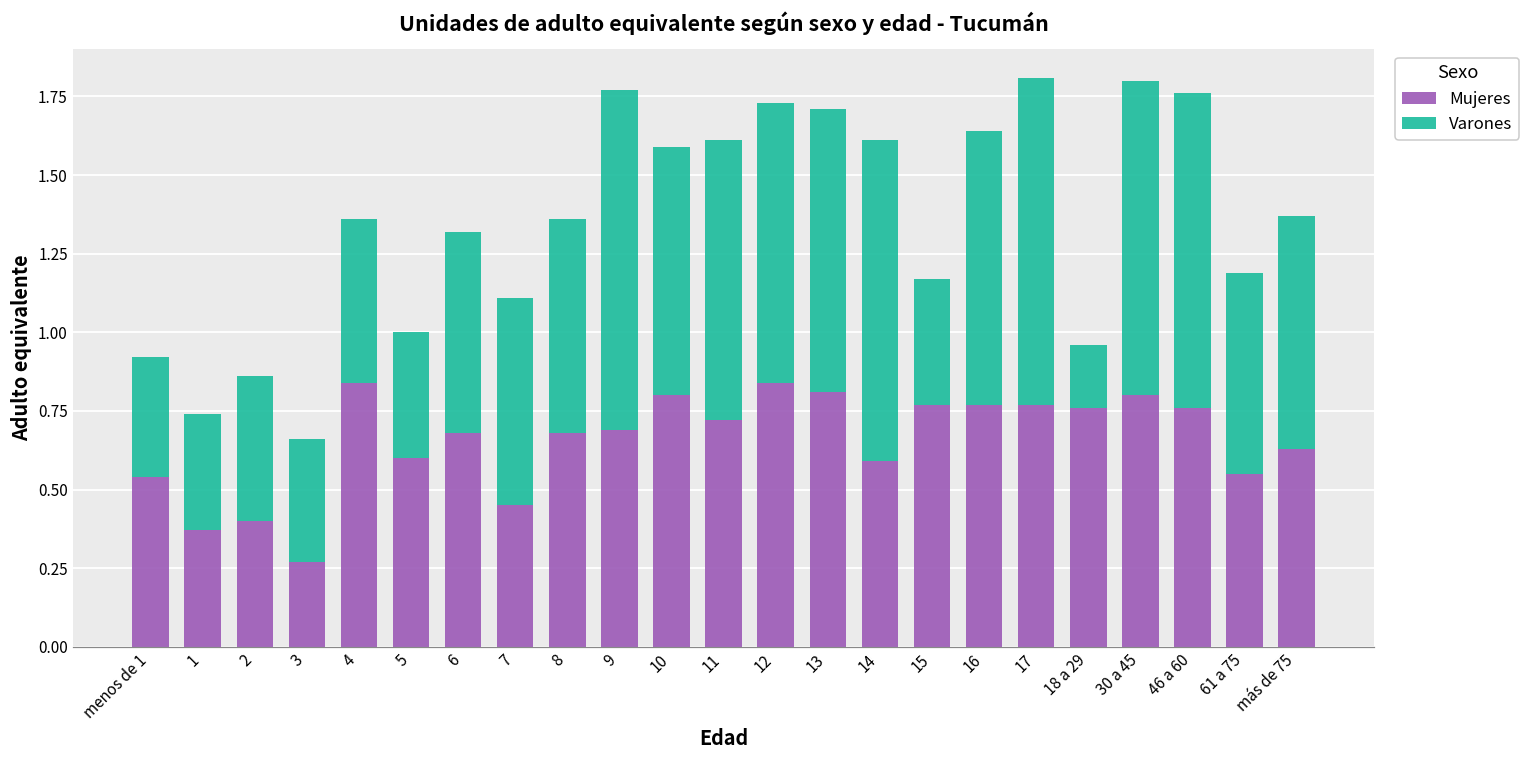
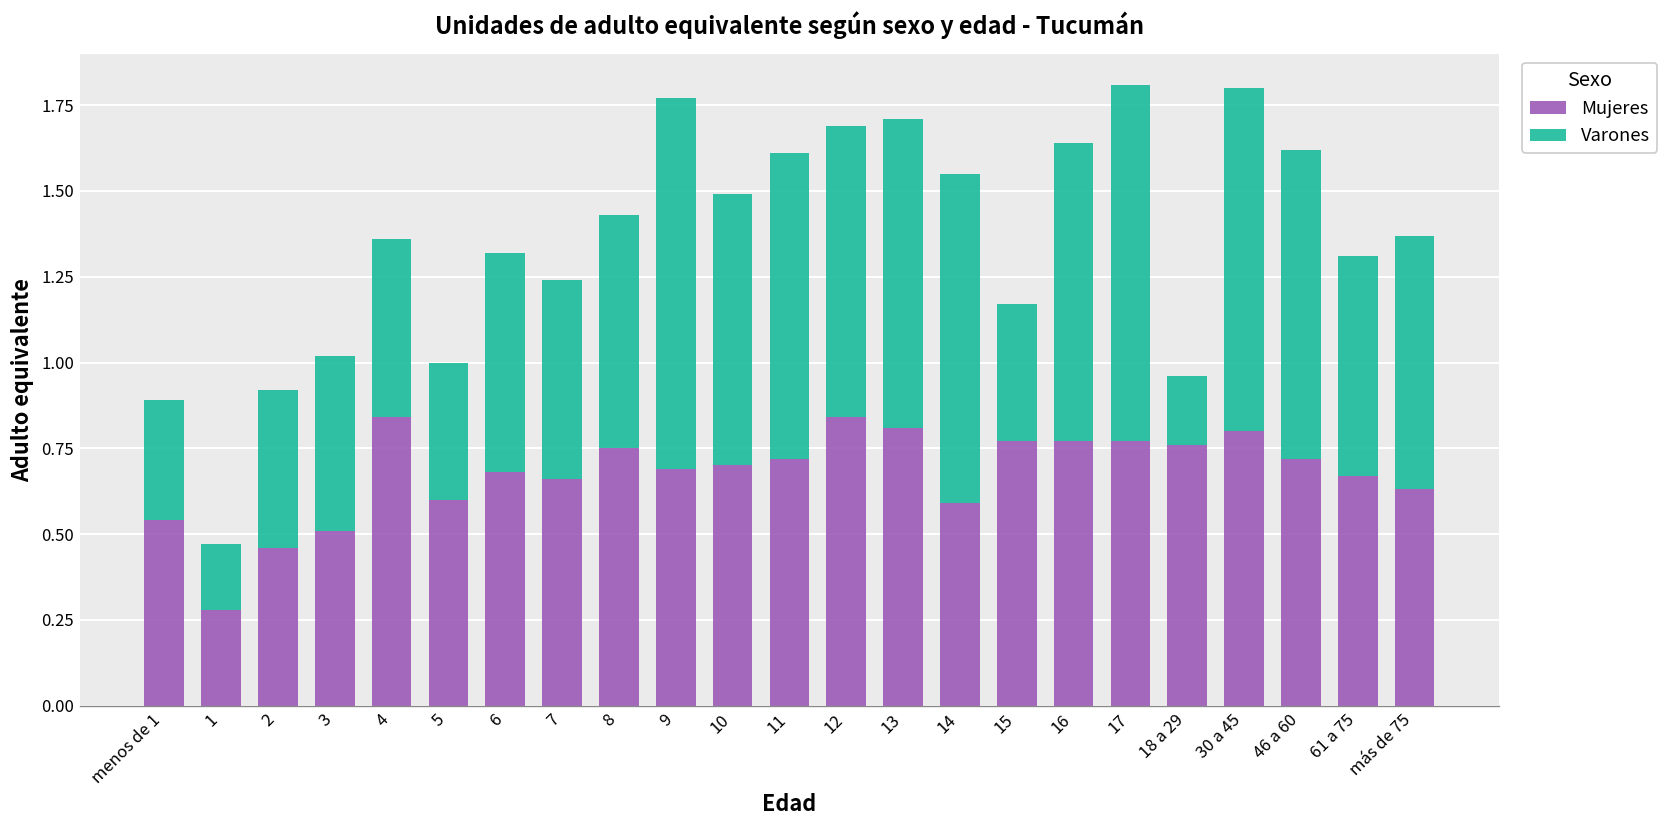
  {
    "Mujeres": {
      "menos de 1": 0.54,
-     "1": 0.37,
-     "2": 0.40,
-     "3": 0.27,
+     "1": 0.28,
+     "2": 0.46,
+     "3": 0.51,
      "4": 0.84,
      "5": 0.60,
      "6": 0.68,
-     "7": 0.45,
-     "8": 0.68,
+     "7": 0.66,
+     "8": 0.75,
      "9": 0.69,
-     "10": 0.8,
+     "10": 0.7,
      "11": 0.72,
      "12": 0.84,
      "13": 0.81,
      "14": 0.59,
      "15": 0.77,
      "16": 0.77,
      "17": 0.77,
      "18 a 29": 0.76,
      "30 a 45": 0.80,
-     "46 a 60": 0.76,
-     "61 a 75": 0.55,
+     "46 a 60": 0.72,
+     "61 a 75": 0.67,
      "más de 75": 0.63
    },
    "Varones": {
-     "menos de 1": 0.38,
-     "1": 0.37,
+     "menos de 1": 0.35,
+     "1": 0.19,
      "2": 0.46,
-     "3": 0.39,
+     "3": 0.51,
      "4": 0.52,
      "5": 0.40,
      "6": 0.64,
-     "7": 0.66,
+     "7": 0.58,
      "8": 0.68,
      "9": 1.08,
      "10": 0.79,
      "11": 0.89,
-     "12": 0.89,
+     "12": 0.85,
      "13": 0.90,
-     "14": 1.02,
+     "14": 0.96,
      "15": 0.40,
      "16": 0.87,
      "17": 1.04,
      "18 a 29": 0.20,
      "30 a 45": 1.00,
-     "46 a 60": 1.0,
+     "46 a 60": 0.9,
      "61 a 75": 0.64,
      "más de 75": 0.74
    }
  }
